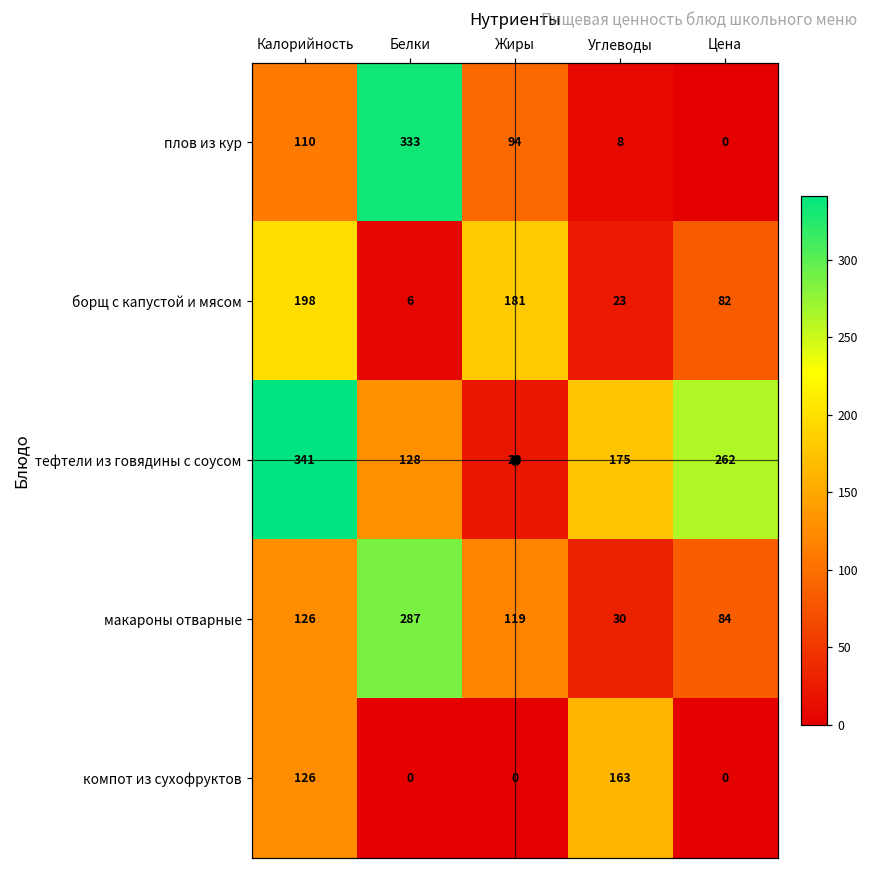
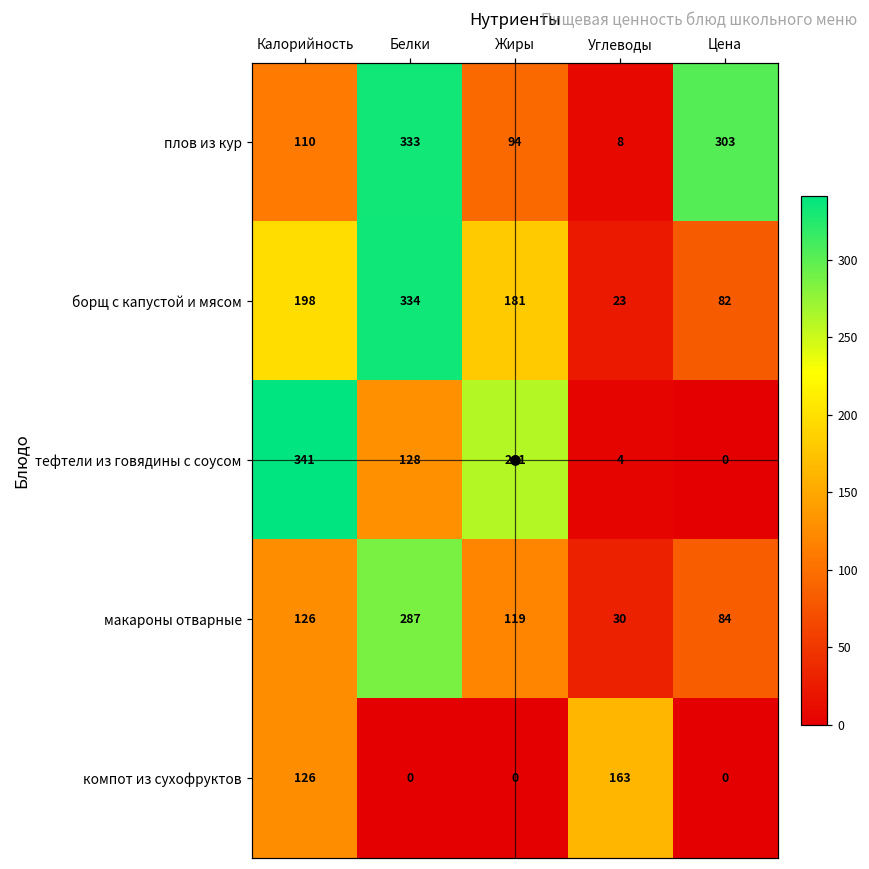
  {
    "плов из кур": {
      "Калорийность": 110,
      "Белки": 333,
      "Жиры": 94,
      "Углеводы": 8,
-     "Цена": 0
+     "Цена": 303
    },
    "борщ с капустой и мясом": {
      "Калорийность": 198,
-     "Белки": 6,
+     "Белки": 334,
      "Жиры": 181,
      "Углеводы": 23,
      "Цена": 82
    },
    "тефтели из говядины с соусом": {
      "Калорийность": 341,
      "Белки": 128,
-     "Жиры": 20,
-     "Углеводы": 175,
-     "Цена": 262
+     "Жиры": 261,
+     "Углеводы": 4,
+     "Цена": 0
    },
    "макароны отварные": {
      "Калорийность": 126,
      "Белки": 287,
      "Жиры": 119,
      "Углеводы": 30,
      "Цена": 84
    },
    "компот из сухофруктов": {
      "Калорийность": 126,
      "Белки": 0,
      "Жиры": 0,
      "Углеводы": 163,
      "Цена": 0
    }
  }
